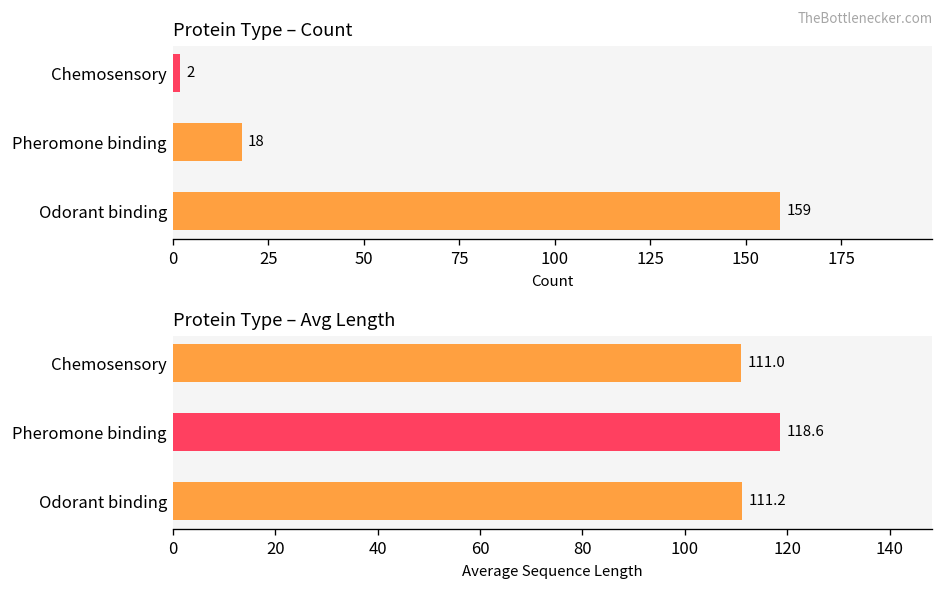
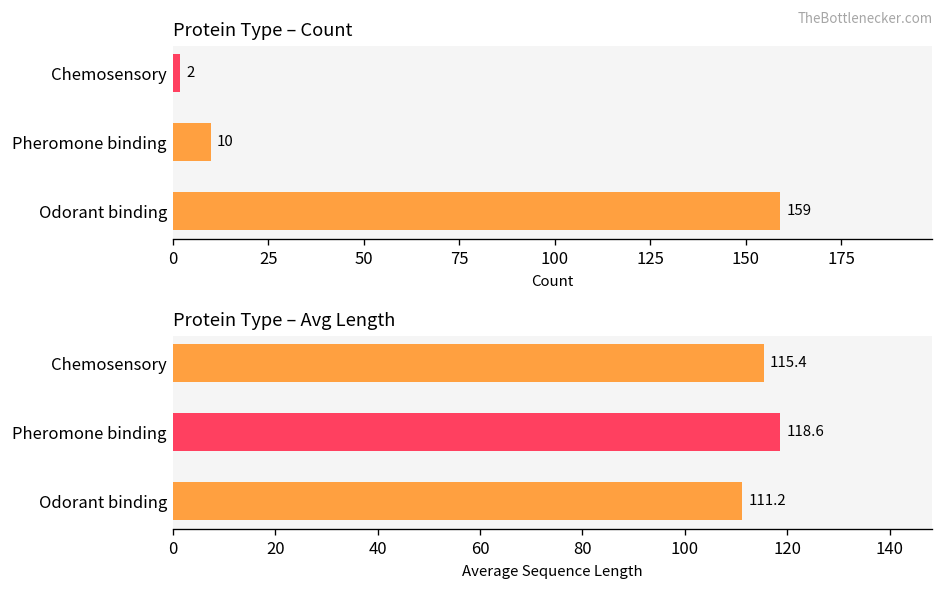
  {
    "Protein Type – Count": {
      "Chemosensory": 2,
-     "Pheromone binding": 18,
+     "Pheromone binding": 10,
      "Odorant binding": 159
    },
    "Protein Type – Avg Length": {
-     "Chemosensory": 111.0,
+     "Chemosensory": 115.4,
      "Pheromone binding": 118.6,
      "Odorant binding": 111.2
    }
  }
